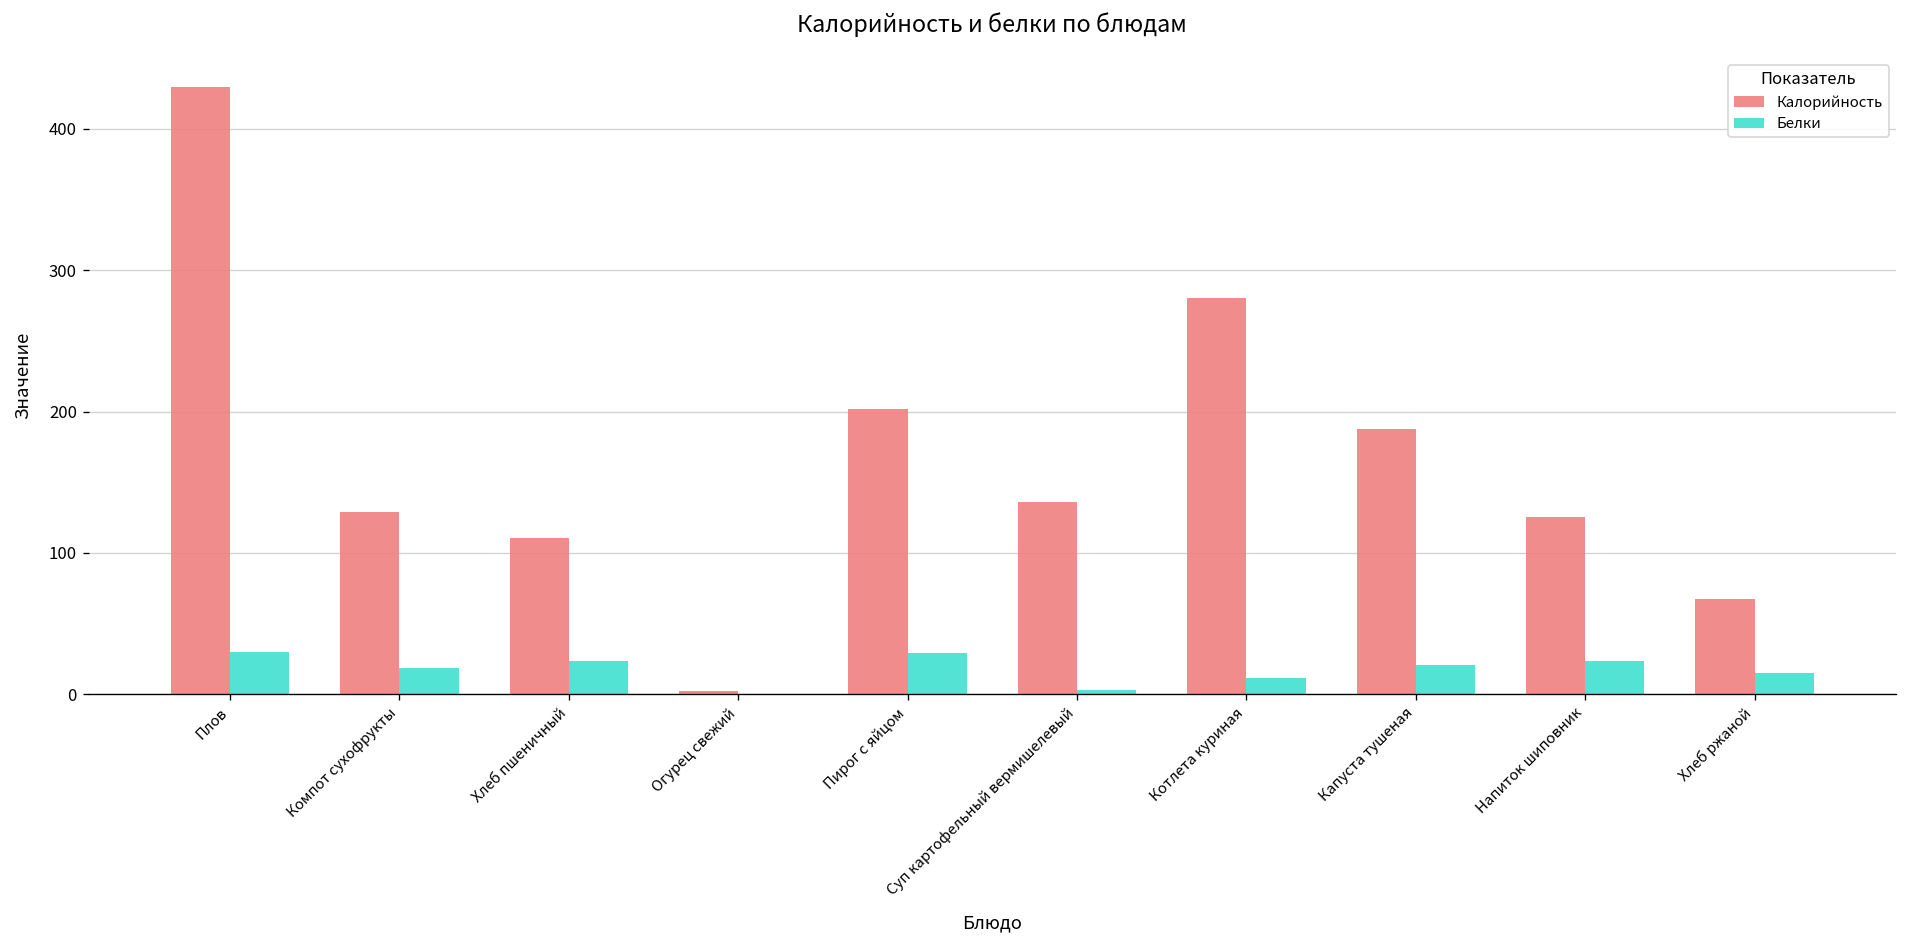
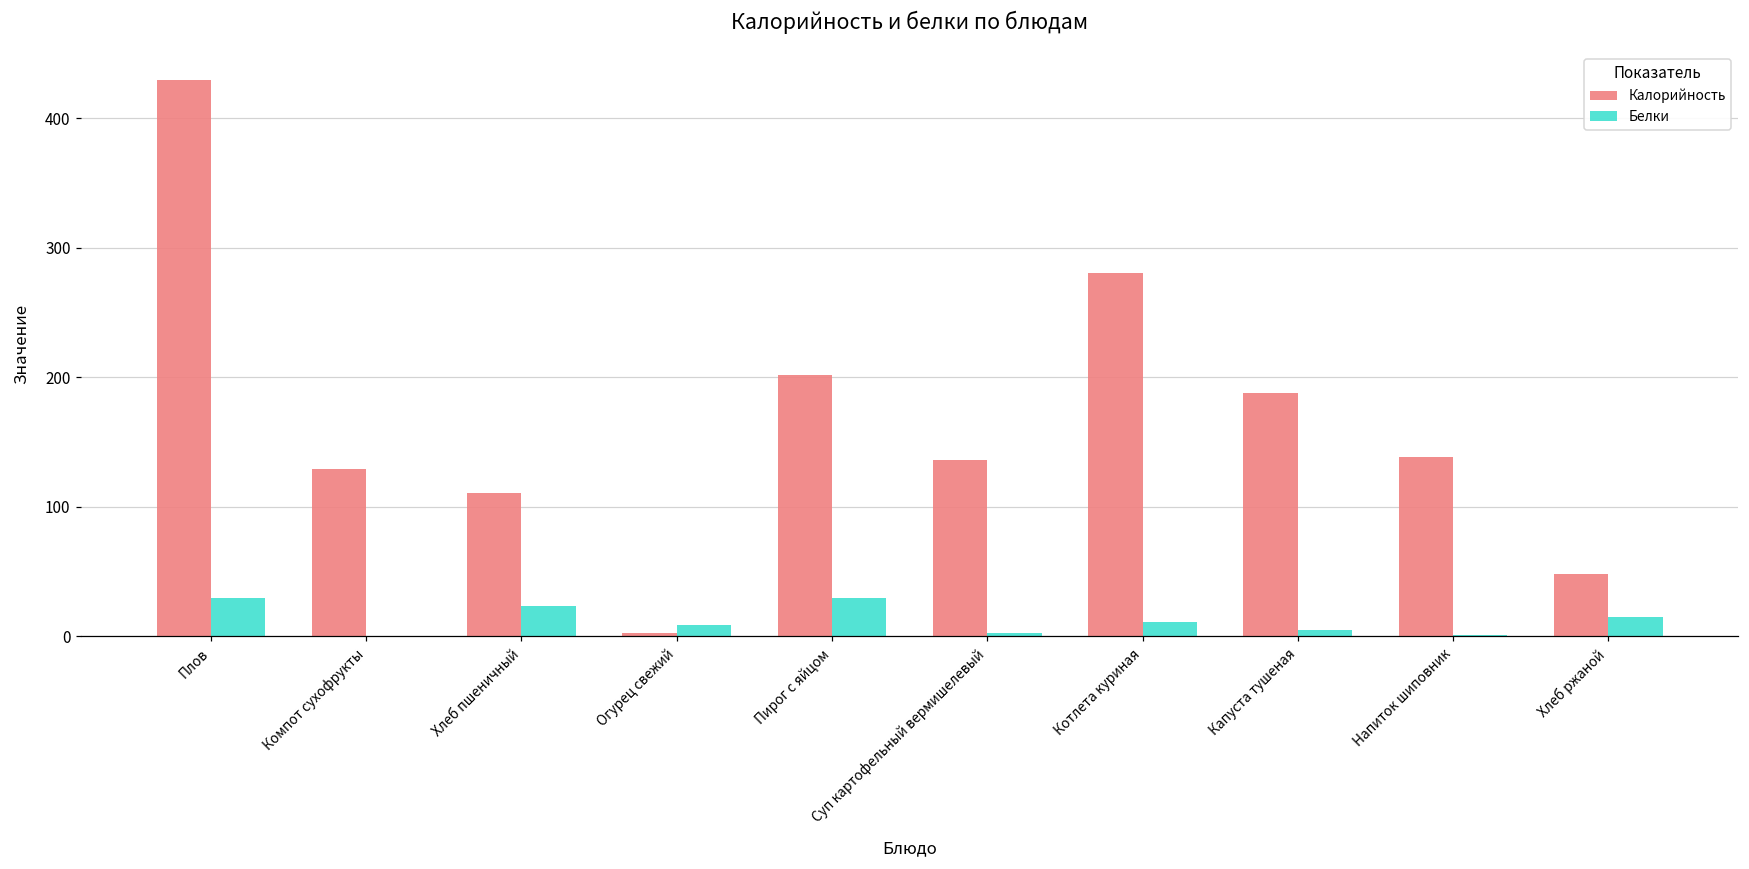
  {
    "Калорийность": {
      "Плов": 429,
      "Компот сухофрукты": 129,
      "Хлеб пшеничный": 110,
      "Огурец свежий": 2,
      "Пирог с яйцом": 202,
      "Суп картофельный вермишелевый": 136,
      "Котлета куриная": 281,
      "Капуста тушеная": 188,
-     "Напиток шиповник": 125,
-     "Хлеб ржаной": 68
+     "Напиток шиповник": 139,
+     "Хлеб ржаной": 48
    },
    "Белки": {
      "Плов": 30,
-     "Компот сухофрукты": 18,
+     "Компот сухофрукты": 0,
      "Хлеб пшеничный": 23,
-     "Огурец свежий": 0,
+     "Огурец свежий": 8,
      "Пирог с яйцом": 29,
      "Суп картофельный вермишелевый": 3,
      "Котлета куриная": 11,
-     "Капуста тушеная": 21,
-     "Напиток шиповник": 24,
+     "Капуста тушеная": 5,
+     "Напиток шиповник": 1,
      "Хлеб ржаной": 15
    }
  }
